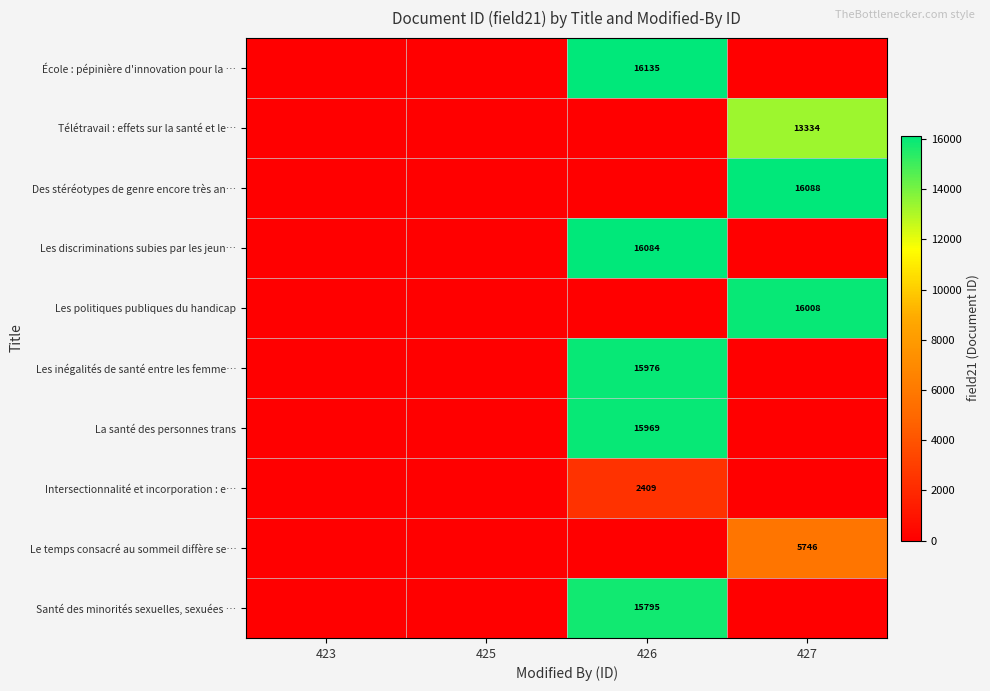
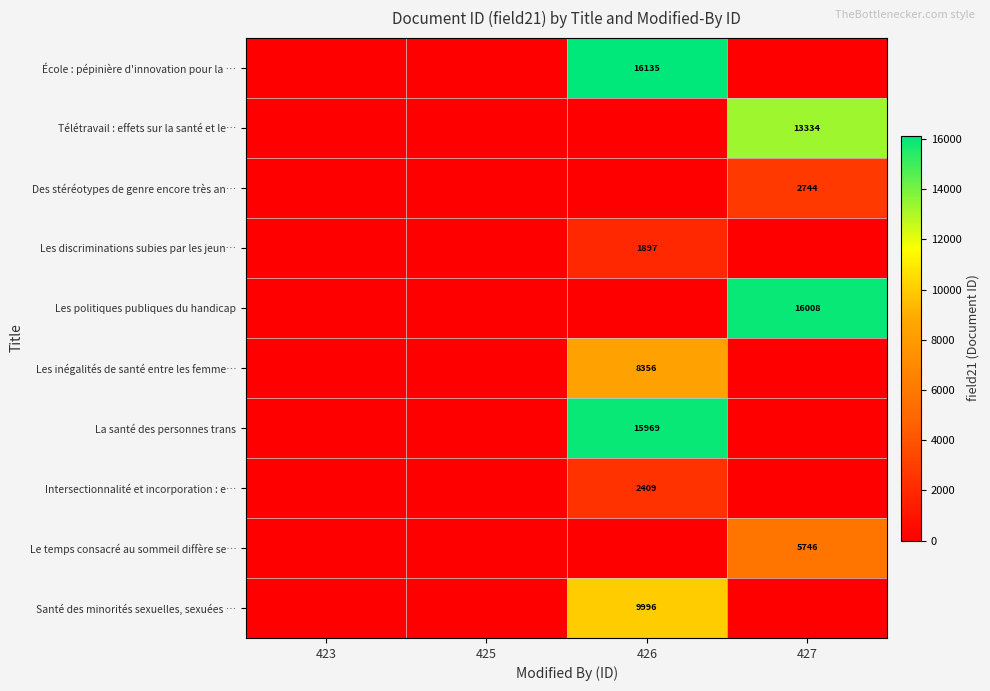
  {
    "École : pépinière d'innovation pour la …": {
      "426": 16135
    },
    "Télétravail : effets sur la santé et le…": {
      "427": 13334
    },
    "Des stéréotypes de genre encore très an…": {
-     "427": 16088
+     "427": 2744
    },
    "Les discriminations subies par les jeun…": {
-     "426": 16084
+     "426": 1897
    },
    "Les politiques publiques du handicap": {
      "427": 16008
    },
    "Les inégalités de santé entre les femme…": {
-     "426": 15976
+     "426": 8356
    },
    "La santé des personnes trans": {
      "426": 15969
    },
    "Intersectionnalité et incorporation : e…": {
      "426": 2409
    },
    "Le temps consacré au sommeil diffère se…": {
      "427": 5746
    },
    "Santé des minorités sexuelles, sexuées …": {
-     "426": 15795
+     "426": 9996
    }
  }
